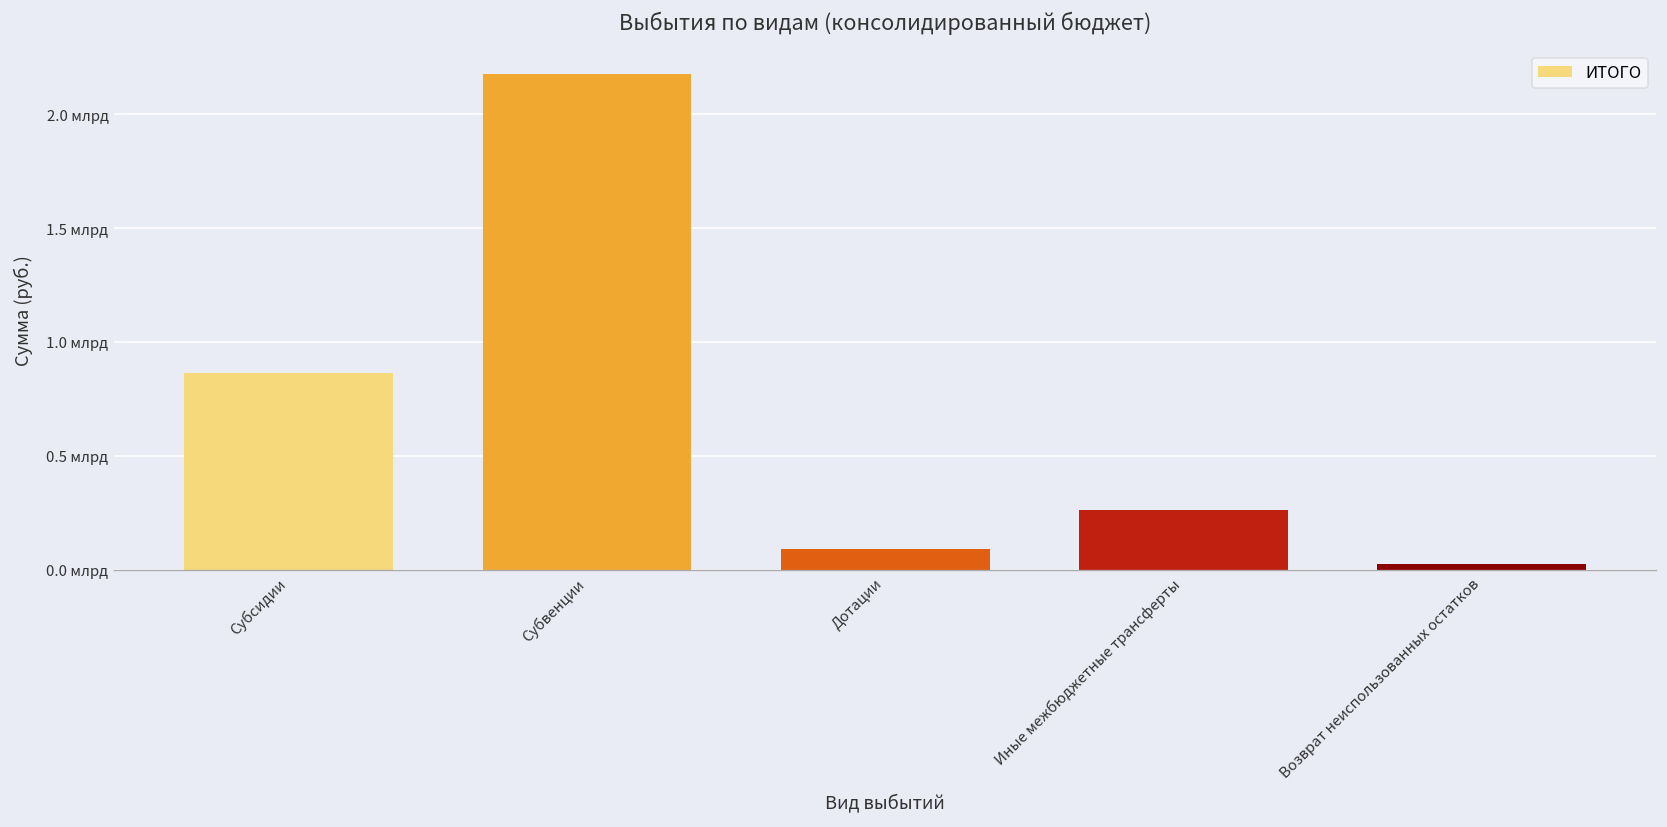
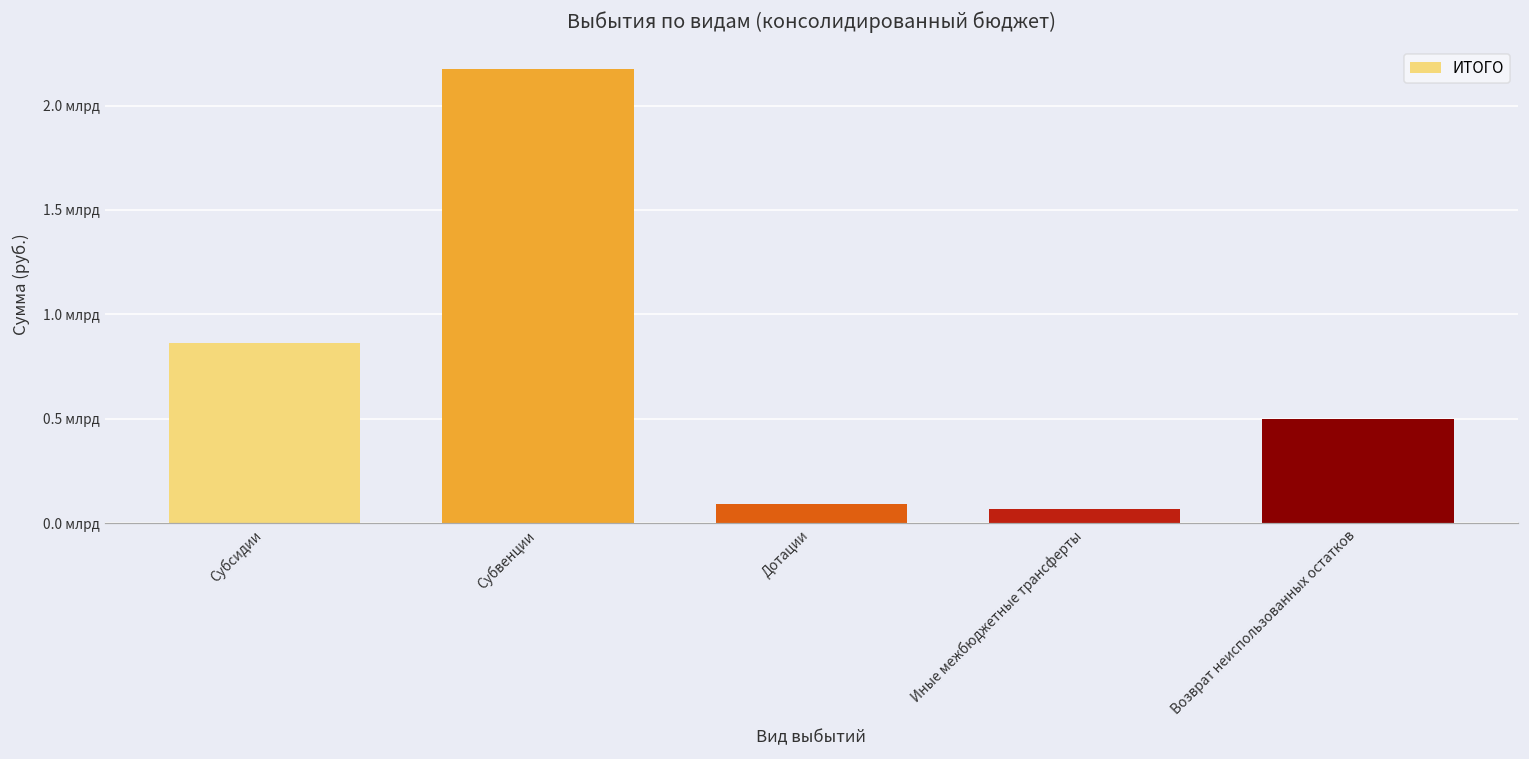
  {
    "Субсидии": "0.86 млрд",
    "Субвенции": "2.18 млрд",
    "Дотации": "0.09 млрд",
-   "Иные межбюджетные трансферты": "0.26 млрд",
-   "Возврат неиспользованных остатков": "0.03 млрд"
+   "Иные межбюджетные трансферты": "0.07 млрд",
+   "Возврат неиспользованных остатков": "0.50 млрд"
  }
